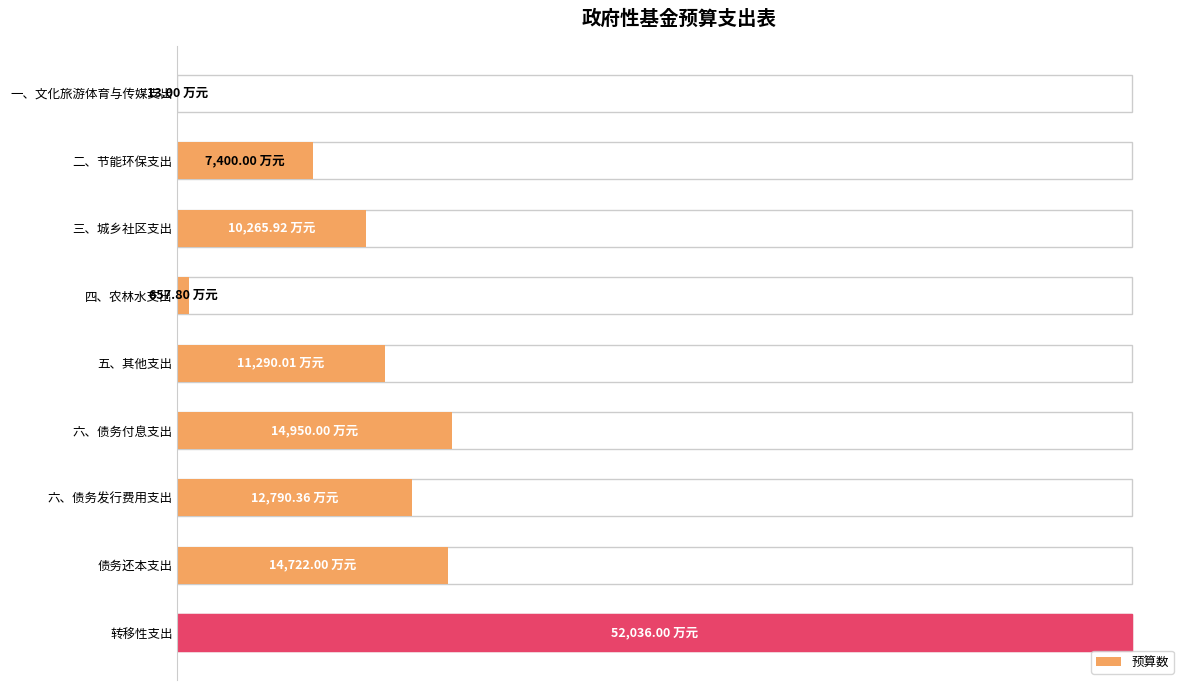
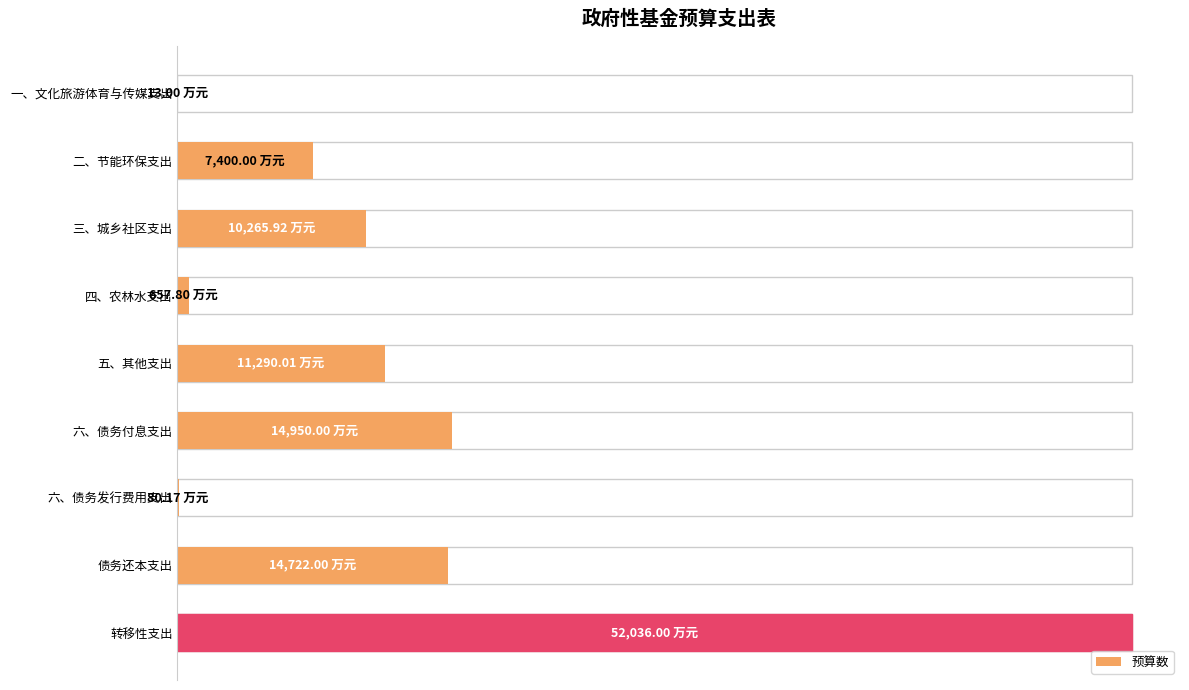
  {
    "预算数": {
      "一、文化旅游体育与传媒支出": "13.00",
-     "六、债务发行费用支出": "12,790.36",
+     "六、债务发行费用支出": "80.17",
      "转移性支出": "52,036.00"
    }
  }
